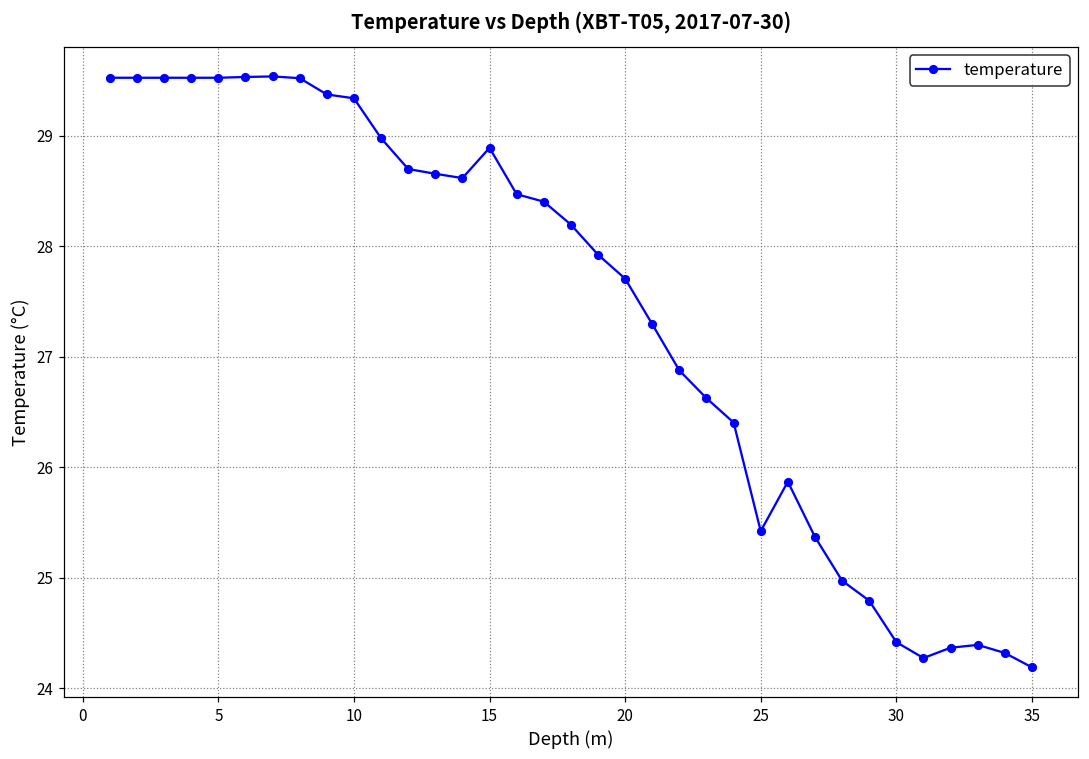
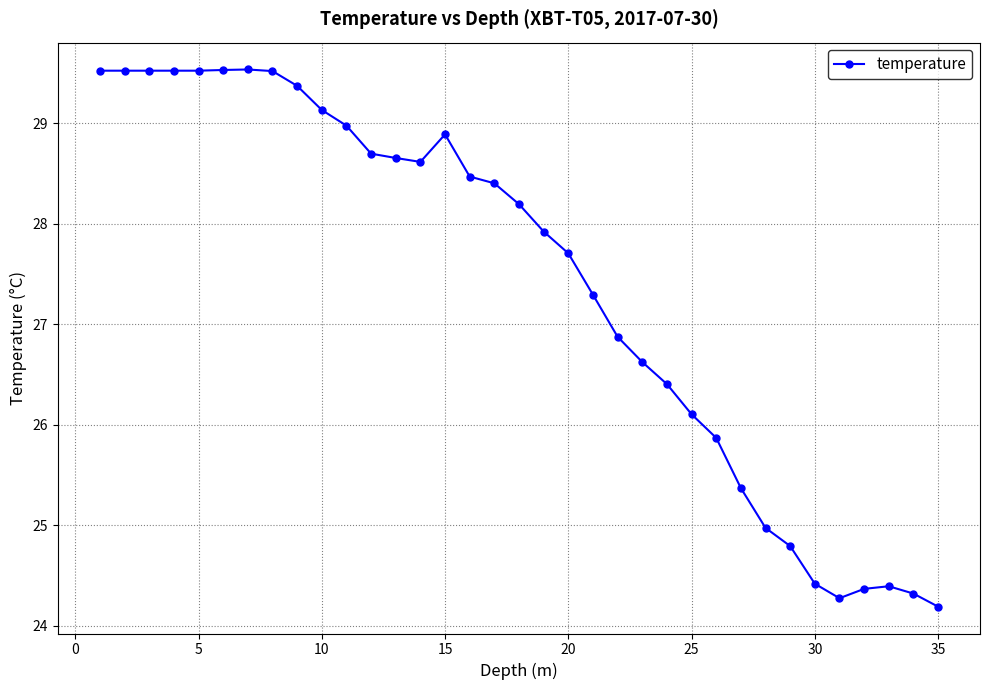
  {
    "5": 29.52,
-   "10": 29.34,
+   "10": 29.13,
    "15": 28.89,
    "20": 27.71,
-   "25": 25.42,
+   "25": 26.10,
    "30": 24.42,
    "35": 24.19
  }
